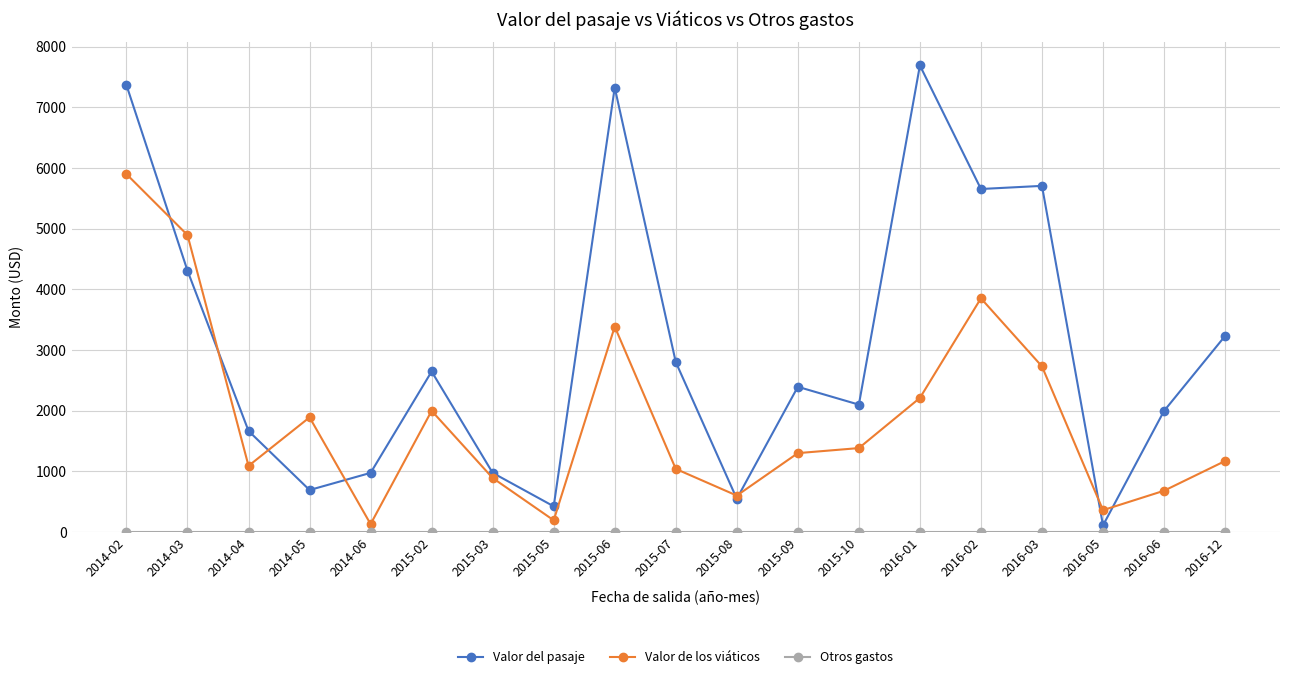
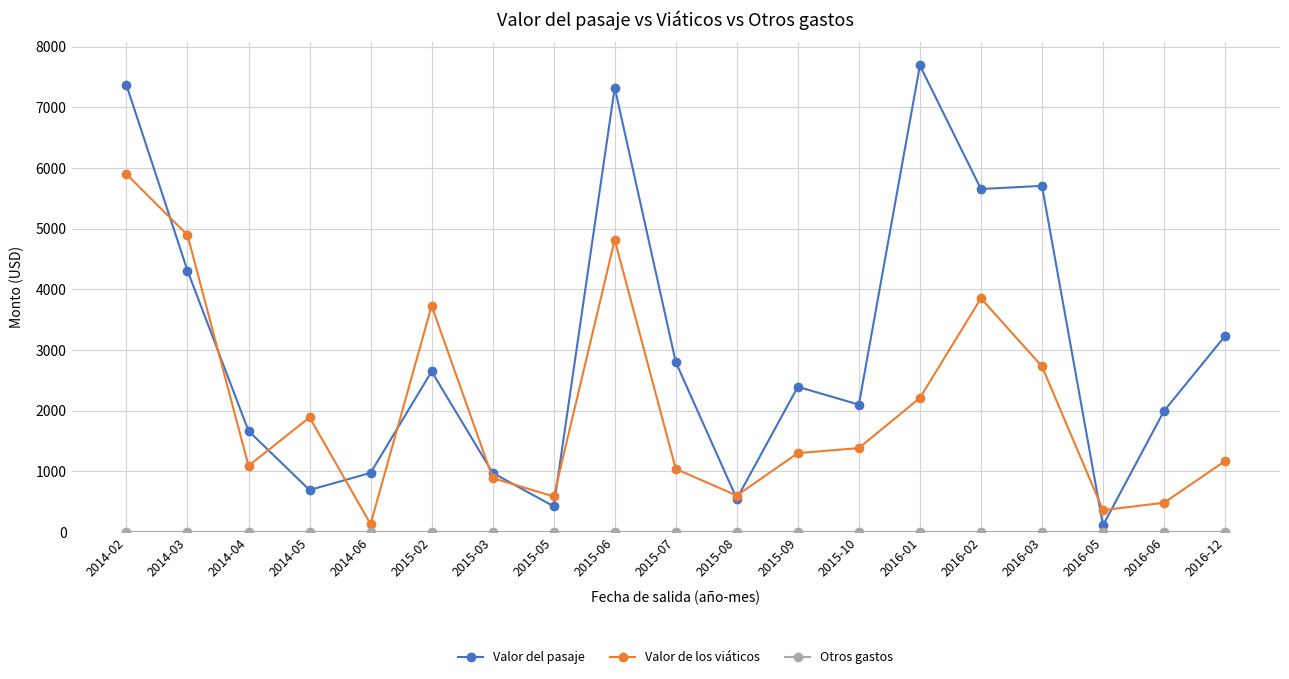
  {
    "Valor del pasaje": {
      "2014-02": 7400,
      "2014-03": 4300,
      "2014-04": 1700,
      "2014-05": 700,
      "2014-06": 1000,
      "2015-02": 2600,
      "2015-03": 1000,
      "2015-05": 400,
      "2015-06": 7300,
      "2015-07": 2800,
      "2015-08": 500,
      "2015-09": 2400,
      "2015-10": 2100,
      "2016-01": 7700,
      "2016-02": 5700,
      "2016-03": 5700,
      "2016-05": 100,
      "2016-06": 2000,
      "2016-12": 3200
    },
    "Valor de los viáticos": {
      "2014-02": 5900,
      "2014-03": 4900,
      "2014-04": 1100,
      "2014-05": 1900,
      "2014-06": 100,
-     "2015-02": 2000,
+     "2015-02": 3700,
      "2015-03": 900,
-     "2015-05": 200,
-     "2015-06": 3400,
+     "2015-05": 600,
+     "2015-06": 4800,
      "2015-07": 1000,
      "2015-08": 600,
      "2015-09": 1300,
      "2015-10": 1400,
      "2016-01": 2200,
      "2016-02": 3900,
      "2016-03": 2700,
      "2016-05": 400,
-     "2016-06": 700,
+     "2016-06": 500,
      "2016-12": 1200
    },
    "Otros gastos": {
      "2014-02": 0,
      "2014-03": 0,
      "2014-04": 0,
      "2014-05": 0,
      "2014-06": 0,
      "2015-02": 0,
      "2015-03": 0,
      "2015-05": 0,
      "2015-06": 0,
      "2015-07": 0,
      "2015-08": 0,
      "2015-09": 0,
      "2015-10": 0,
      "2016-01": 0,
      "2016-02": 0,
      "2016-03": 0,
      "2016-05": 0,
      "2016-06": 0,
      "2016-12": 0
    }
  }
